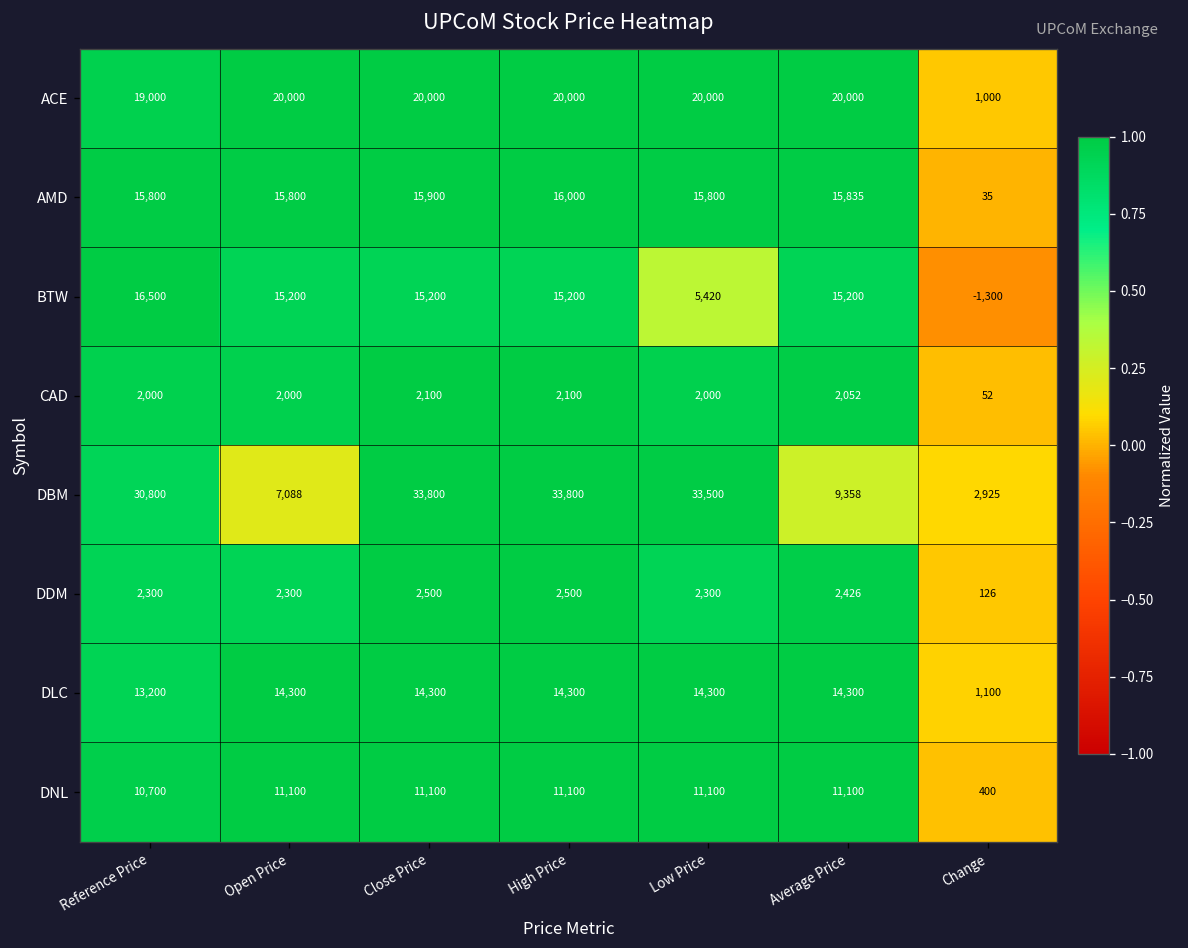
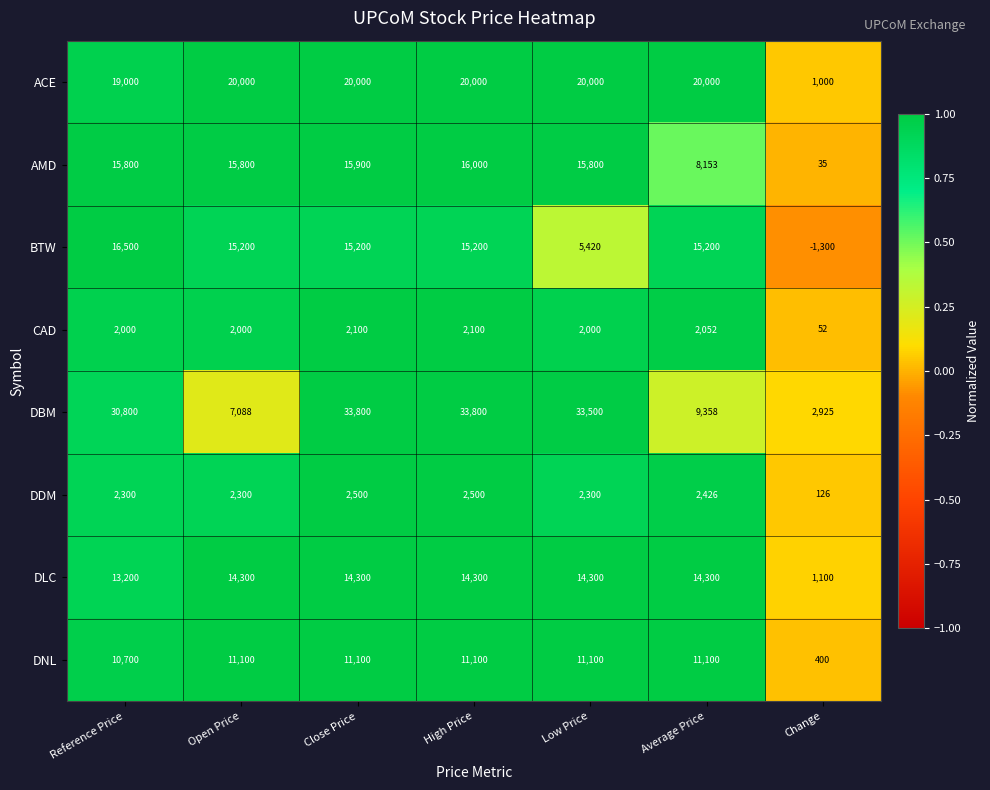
  {
    "ACE": {
      "Reference Price": "19,000",
      "Open Price": "20,000",
      "Close Price": "20,000",
      "High Price": "20,000",
      "Low Price": "20,000",
      "Average Price": "20,000",
      "Change": "1,000"
    },
    "AMD": {
      "Reference Price": "15,800",
      "Open Price": "15,800",
      "Close Price": "15,900",
      "High Price": "16,000",
      "Low Price": "15,800",
-     "Average Price": "15,835",
+     "Average Price": "8,153",
      "Change": "35"
    },
    "BTW": {
      "Reference Price": "16,500",
      "Open Price": "15,200",
      "Close Price": "15,200",
      "High Price": "15,200",
      "Low Price": "5,420",
      "Average Price": "15,200",
      "Change": "-1,300"
    },
    "CAD": {
      "Reference Price": "2,000",
      "Open Price": "2,000",
      "Close Price": "2,100",
      "High Price": "2,100",
      "Low Price": "2,000",
      "Average Price": "2,052",
      "Change": "52"
    },
    "DBM": {
      "Reference Price": "30,800",
      "Open Price": "7,088",
      "Close Price": "33,800",
      "High Price": "33,800",
      "Low Price": "33,500",
      "Average Price": "9,358",
      "Change": "2,925"
    },
    "DDM": {
      "Reference Price": "2,300",
      "Open Price": "2,300",
      "Close Price": "2,500",
      "High Price": "2,500",
      "Low Price": "2,300",
      "Average Price": "2,426",
      "Change": "126"
    },
    "DLC": {
      "Reference Price": "13,200",
      "Open Price": "14,300",
      "Close Price": "14,300",
      "High Price": "14,300",
      "Low Price": "14,300",
      "Average Price": "14,300",
      "Change": "1,100"
    },
    "DNL": {
      "Reference Price": "10,700",
      "Open Price": "11,100",
      "Close Price": "11,100",
      "High Price": "11,100",
      "Low Price": "11,100",
      "Average Price": "11,100",
      "Change": "400"
    }
  }
